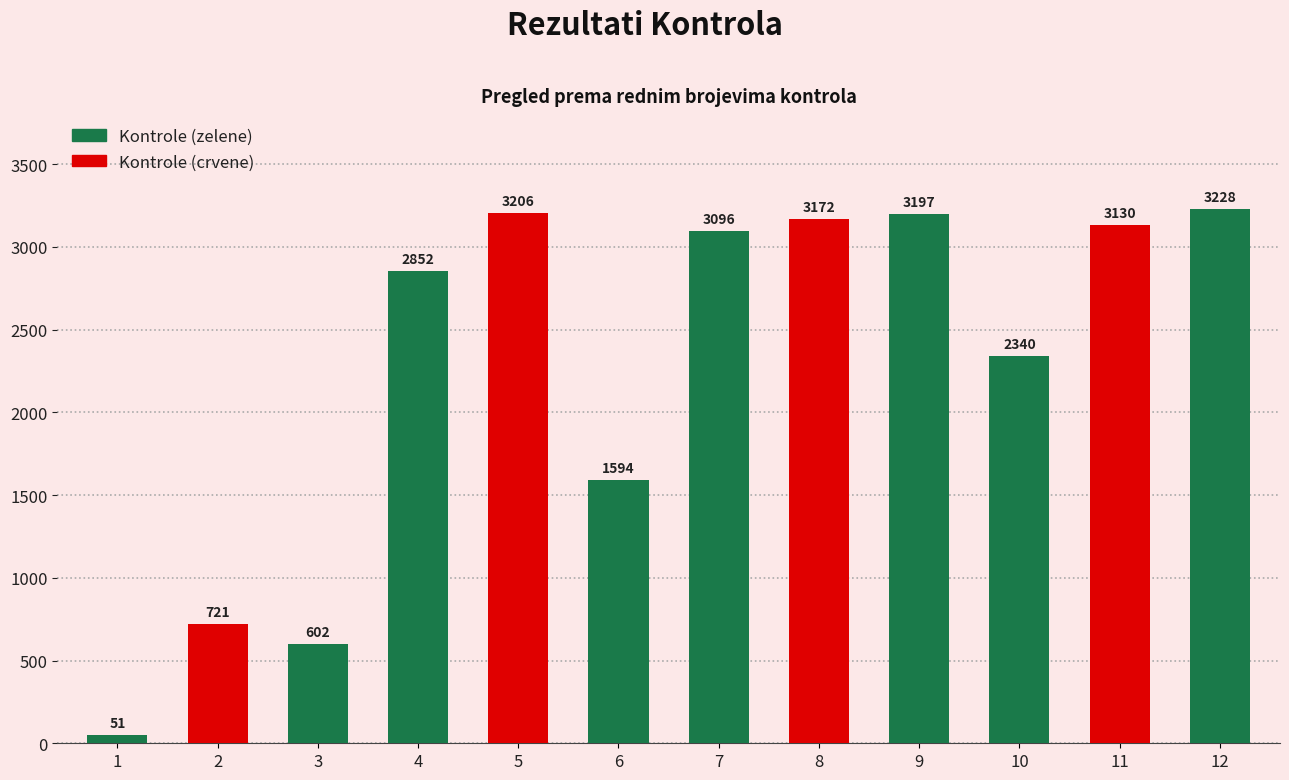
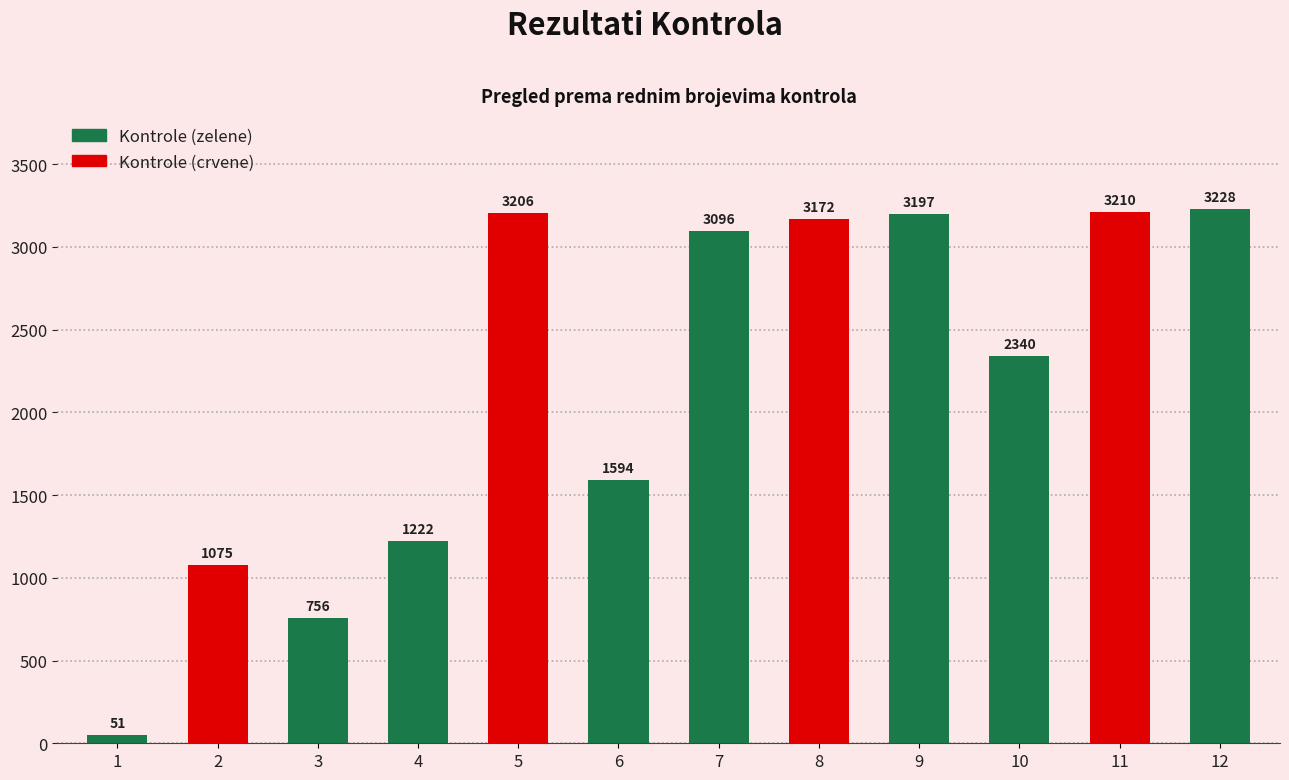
  {
    "1": 51,
-   "2": 721,
-   "3": 602,
-   "4": 2852,
+   "2": 1075,
+   "3": 756,
+   "4": 1222,
    "5": 3206,
    "6": 1594,
    "7": 3096,
    "8": 3172,
    "9": 3197,
    "10": 2340,
-   "11": 3130,
+   "11": 3210,
    "12": 3228
  }
